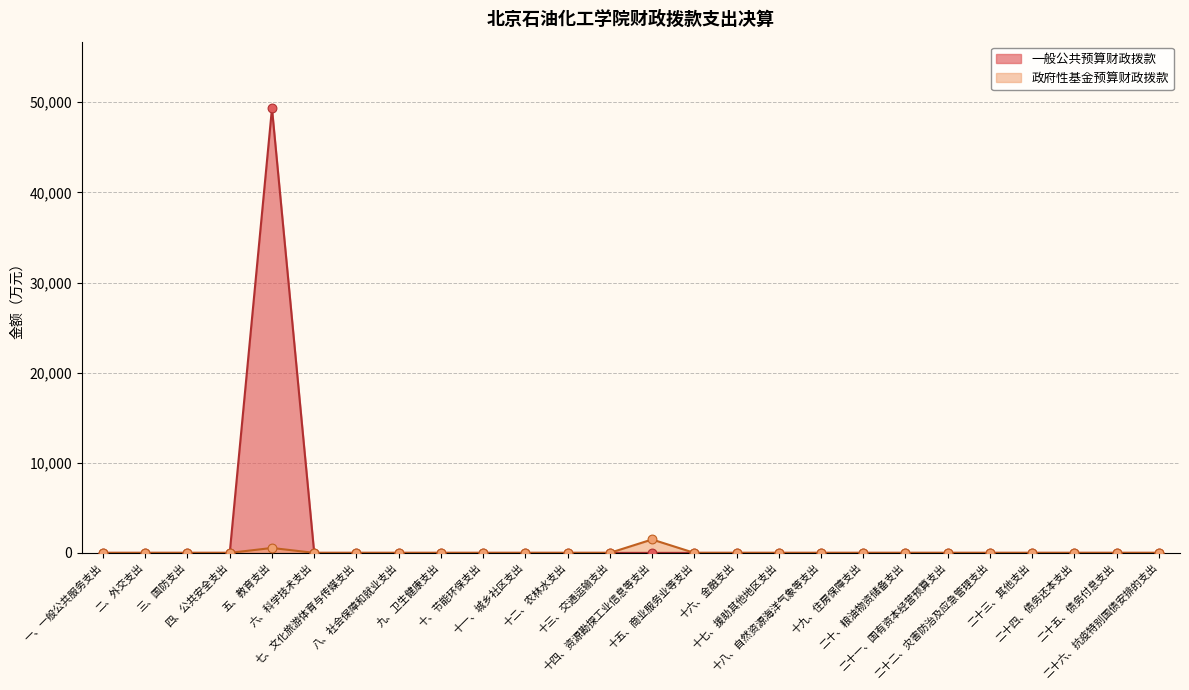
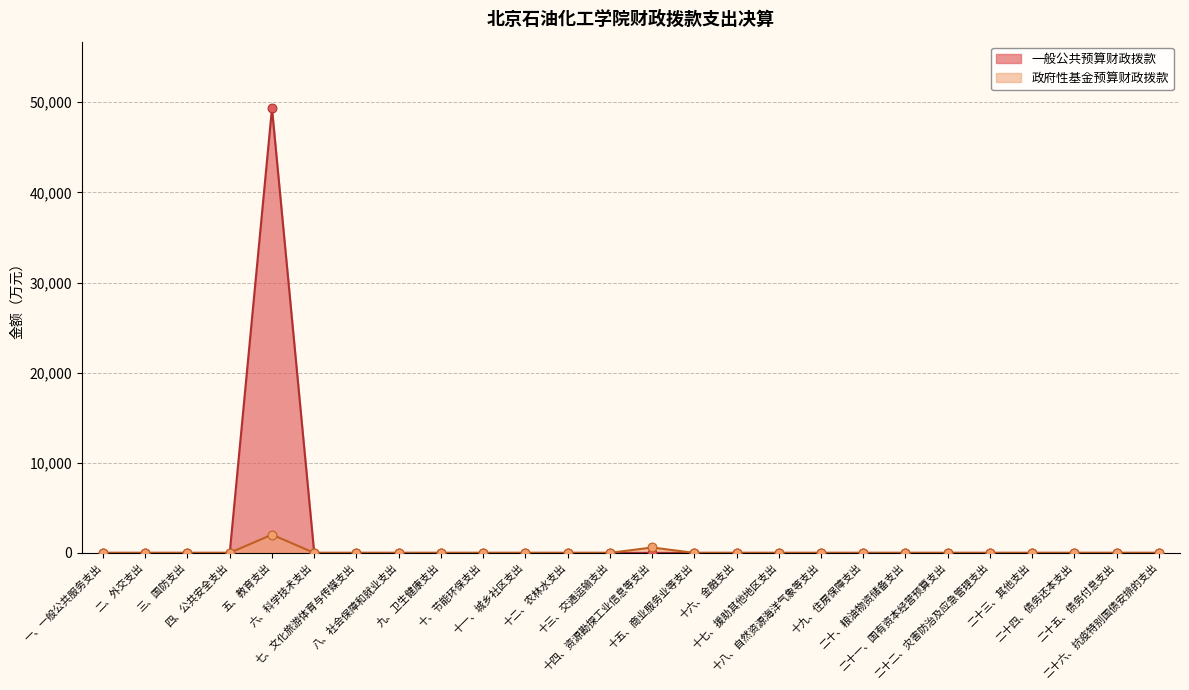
  {
    "一般公共预算财政拨款": {
      "五、教育支出": "49,000",
      "十四、资源勘探工业信息等支出": "0"
    },
    "政府性基金预算财政拨款": {
-     "五、教育支出": "1,000",
-     "十四、资源勘探工业信息等支出": "1,500"
+     "五、教育支出": "2,000",
+     "十四、资源勘探工业信息等支出": "600"
    }
  }
